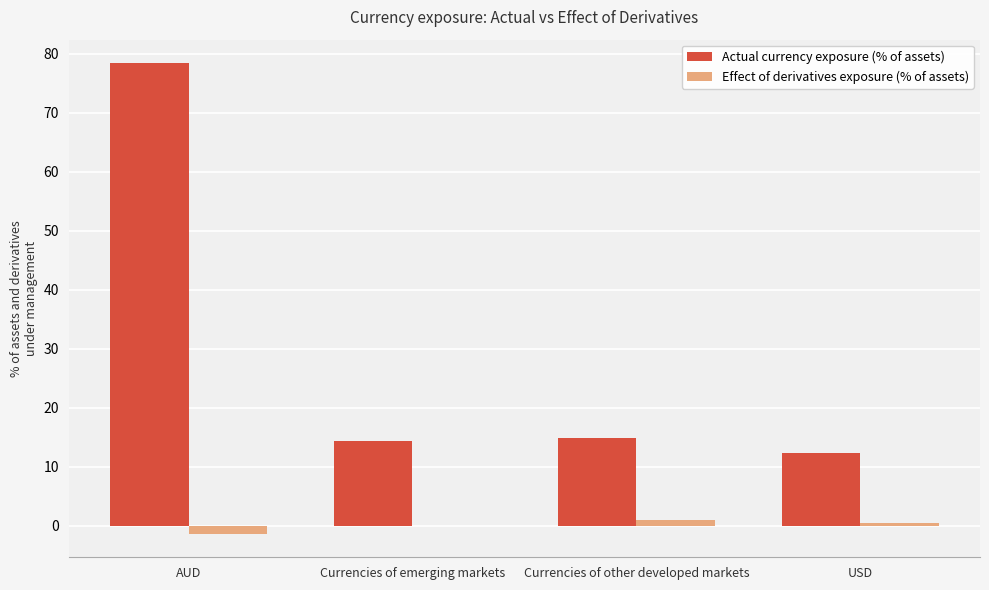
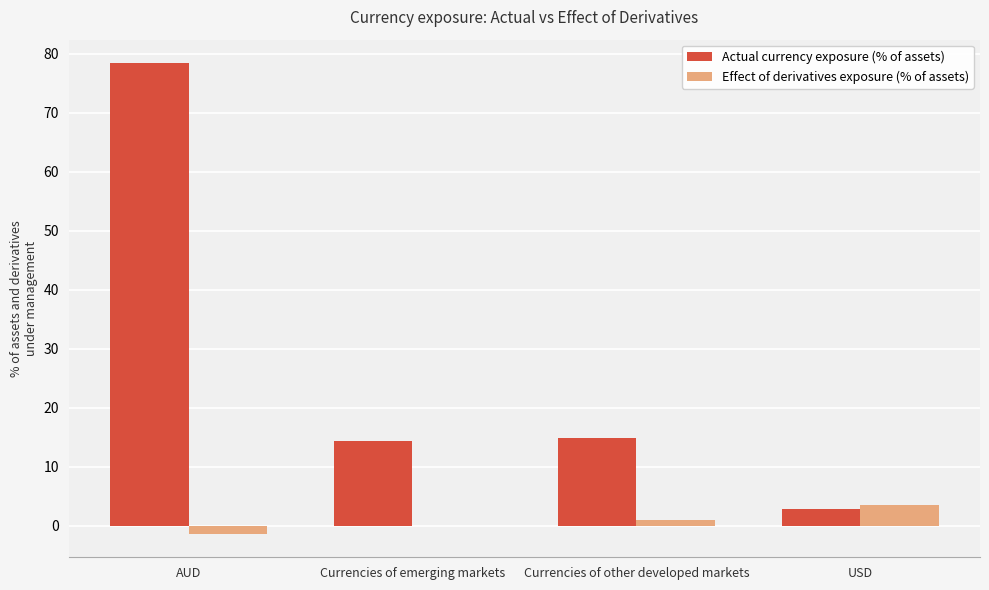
  {
    "Actual currency exposure (% of assets)": {
      "AUD": 78,
      "Currencies of emerging markets": 14,
      "Currencies of other developed markets": 15,
-     "USD": 12
+     "USD": 3
    },
    "Effect of derivatives exposure (% of assets)": {
      "AUD": -1,
      "Currencies of emerging markets": 0,
      "Currencies of other developed markets": 1,
-     "USD": 0
+     "USD": 4
    }
  }
